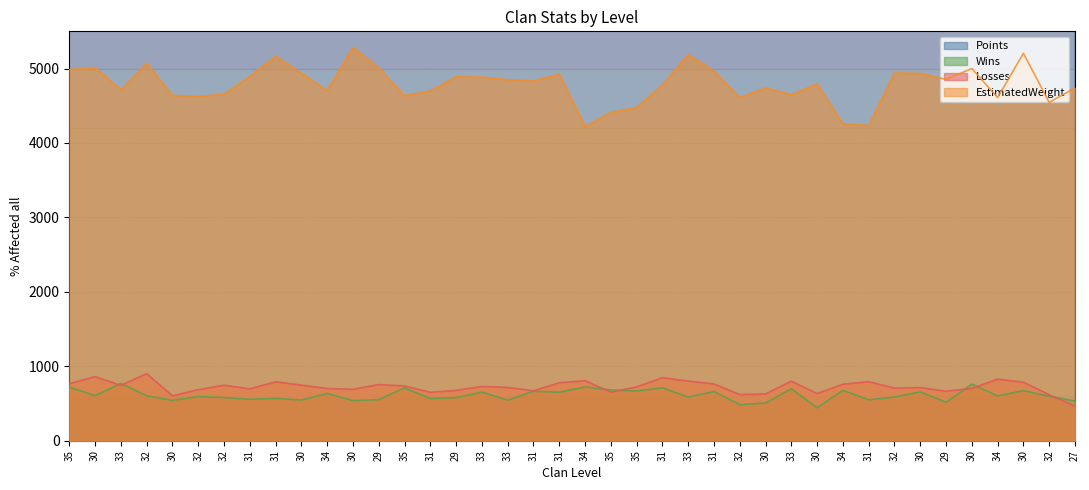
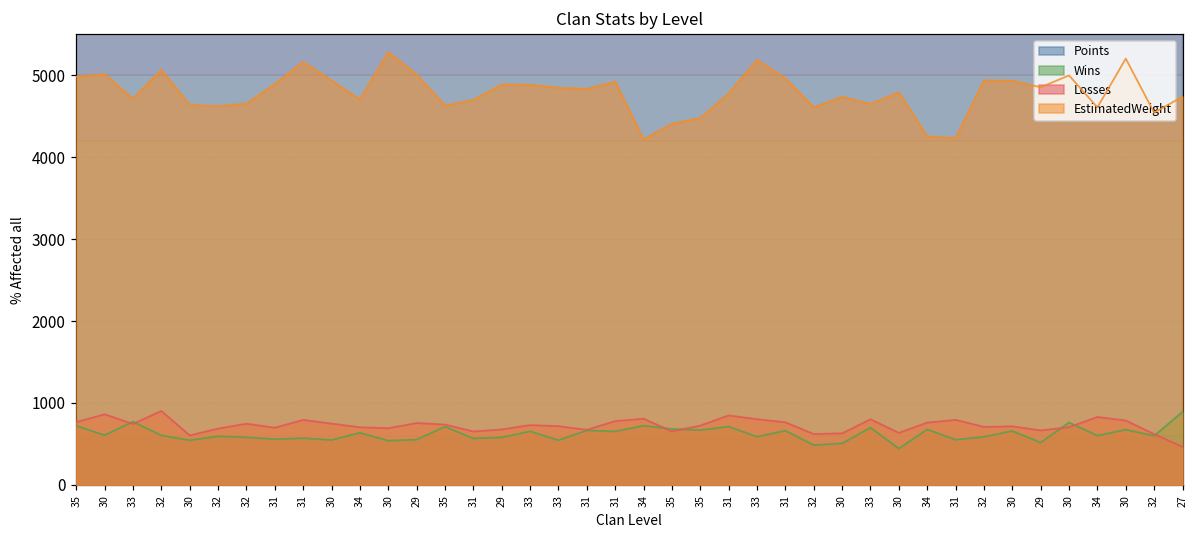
  {
    "Wins": {
-     "27": 500
+     "27": 900
    },
    "Losses": {
      "27": 500
    },
    "EstimatedWeight": {
      "27": 4700
    }
  }
